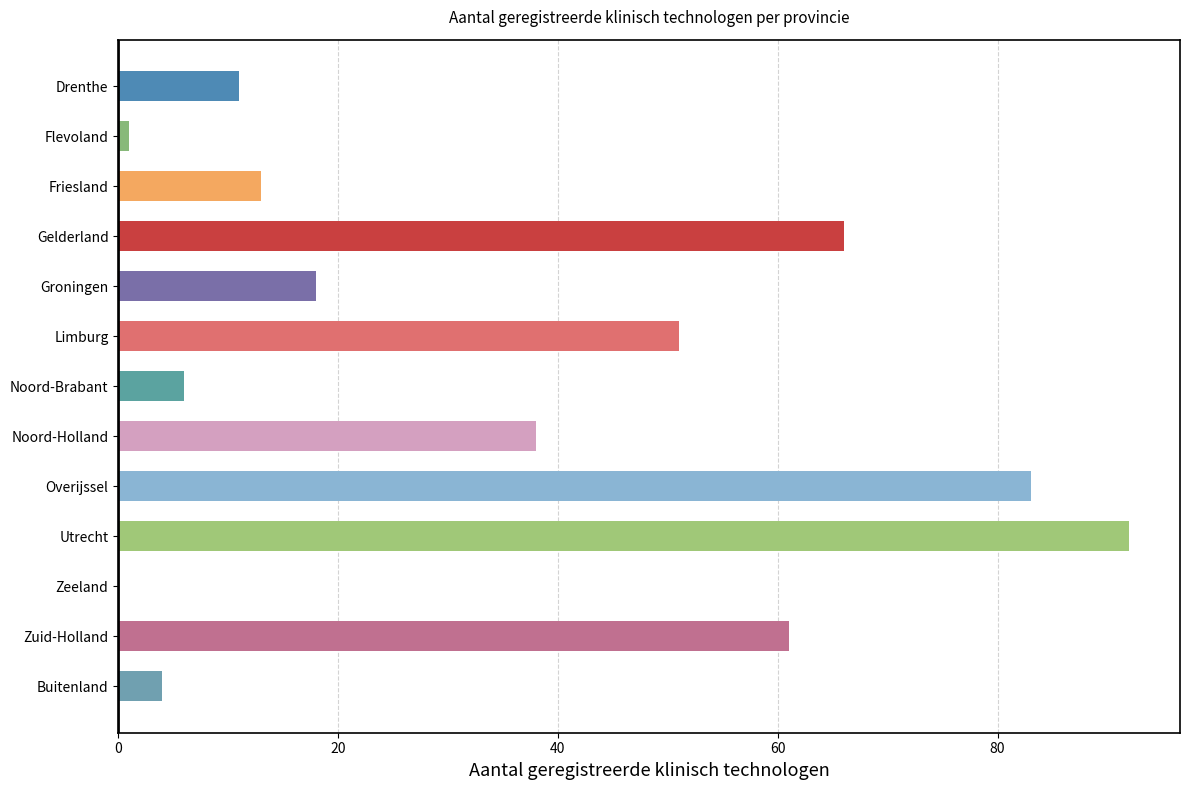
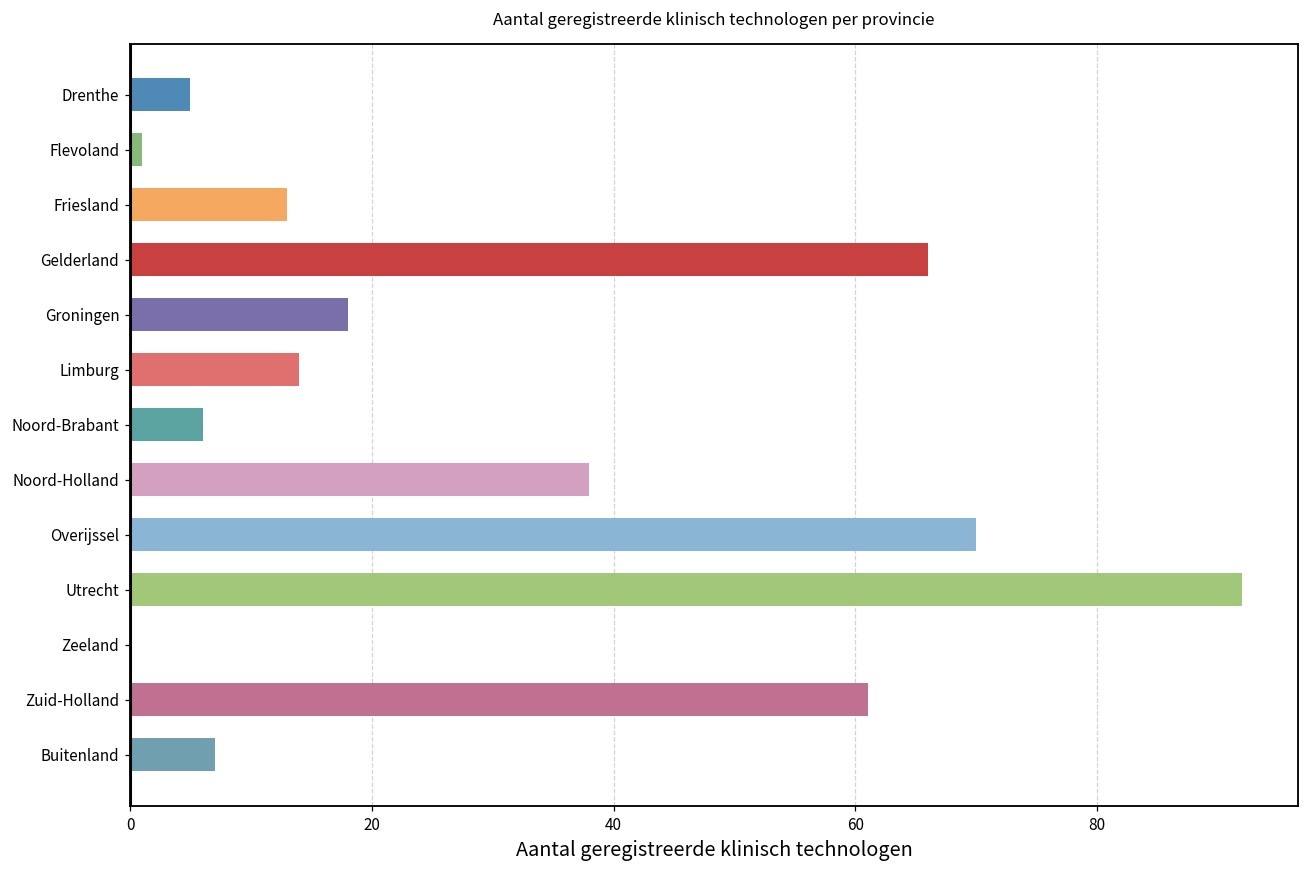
  {
-   "Drenthe": 11,
+   "Drenthe": 5,
    "Flevoland": 1,
    "Friesland": 13,
    "Gelderland": 66,
    "Groningen": 18,
-   "Limburg": 51,
+   "Limburg": 14,
    "Noord-Brabant": 6,
    "Noord-Holland": 38,
-   "Overijssel": 83,
+   "Overijssel": 70,
    "Utrecht": 92,
    "Zeeland": 0,
    "Zuid-Holland": 61,
-   "Buitenland": 4
+   "Buitenland": 7
  }
